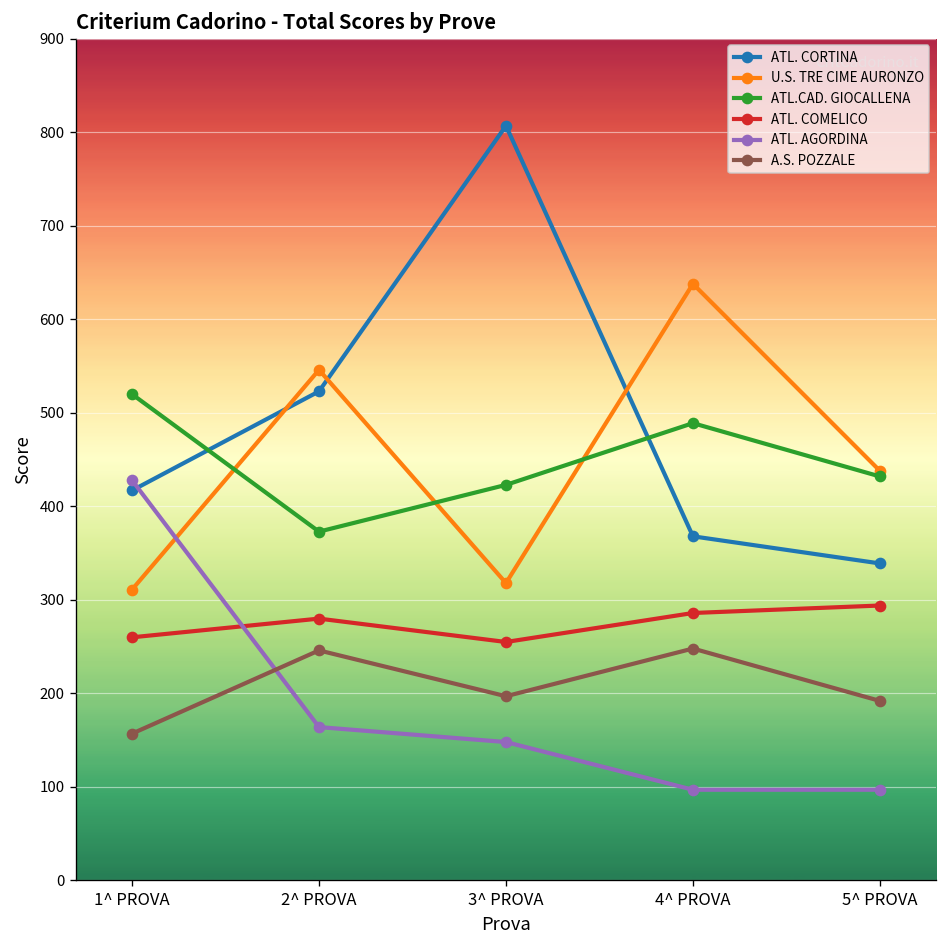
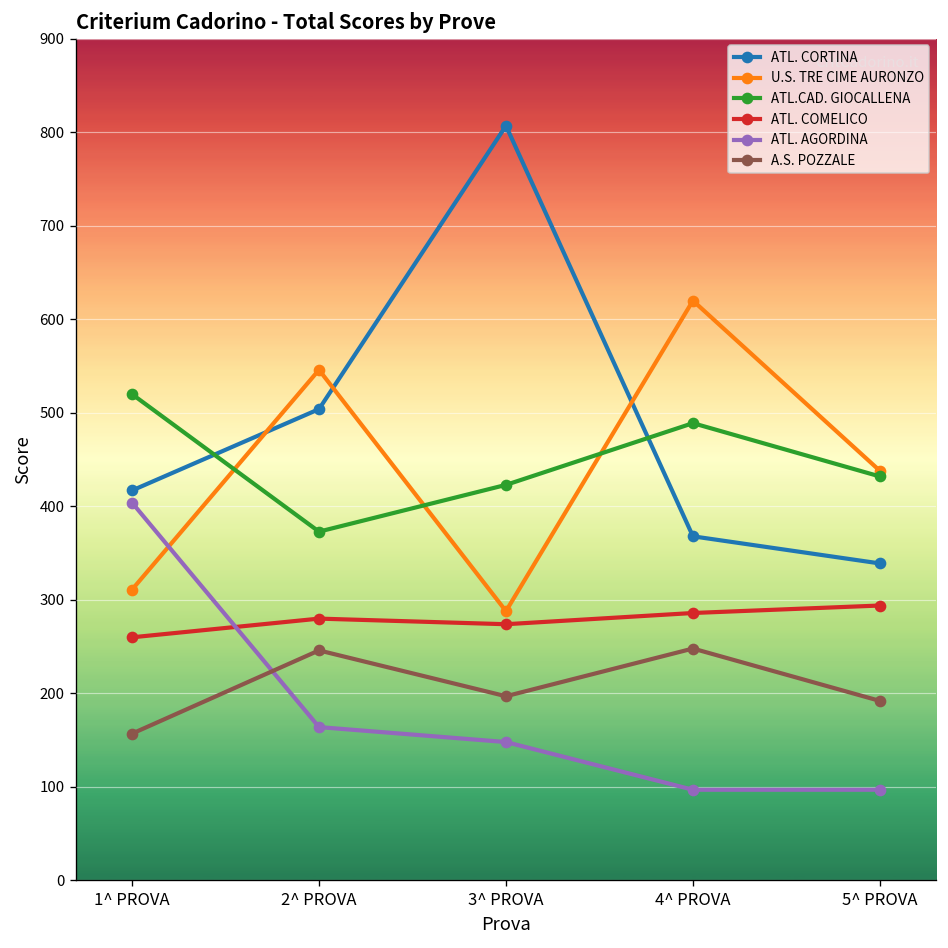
  {
    "ATL. CORTINA": {
      "1^ PROVA": 420,
-     "2^ PROVA": 520,
+     "2^ PROVA": 500,
      "3^ PROVA": 810,
      "4^ PROVA": 370,
      "5^ PROVA": 340
    },
    "U.S. TRE CIME AURONZO": {
      "1^ PROVA": 310,
      "2^ PROVA": 550,
-     "3^ PROVA": 320,
-     "4^ PROVA": 640,
+     "3^ PROVA": 290,
+     "4^ PROVA": 620,
      "5^ PROVA": 440
    },
    "ATL.CAD. GIOCALLENA": {
      "1^ PROVA": 520,
      "2^ PROVA": 370,
      "3^ PROVA": 420,
      "4^ PROVA": 490,
      "5^ PROVA": 430
    },
    "ATL. COMELICO": {
      "1^ PROVA": 260,
      "2^ PROVA": 280,
-     "3^ PROVA": 260,
+     "3^ PROVA": 270,
      "4^ PROVA": 290,
      "5^ PROVA": 290
    },
    "ATL. AGORDINA": {
-     "1^ PROVA": 430,
+     "1^ PROVA": 400,
      "2^ PROVA": 160,
      "3^ PROVA": 150,
      "4^ PROVA": 100,
      "5^ PROVA": 100
    },
    "A.S. POZZALE": {
      "1^ PROVA": 160,
      "2^ PROVA": 250,
      "3^ PROVA": 200,
      "4^ PROVA": 250,
      "5^ PROVA": 190
    }
  }
